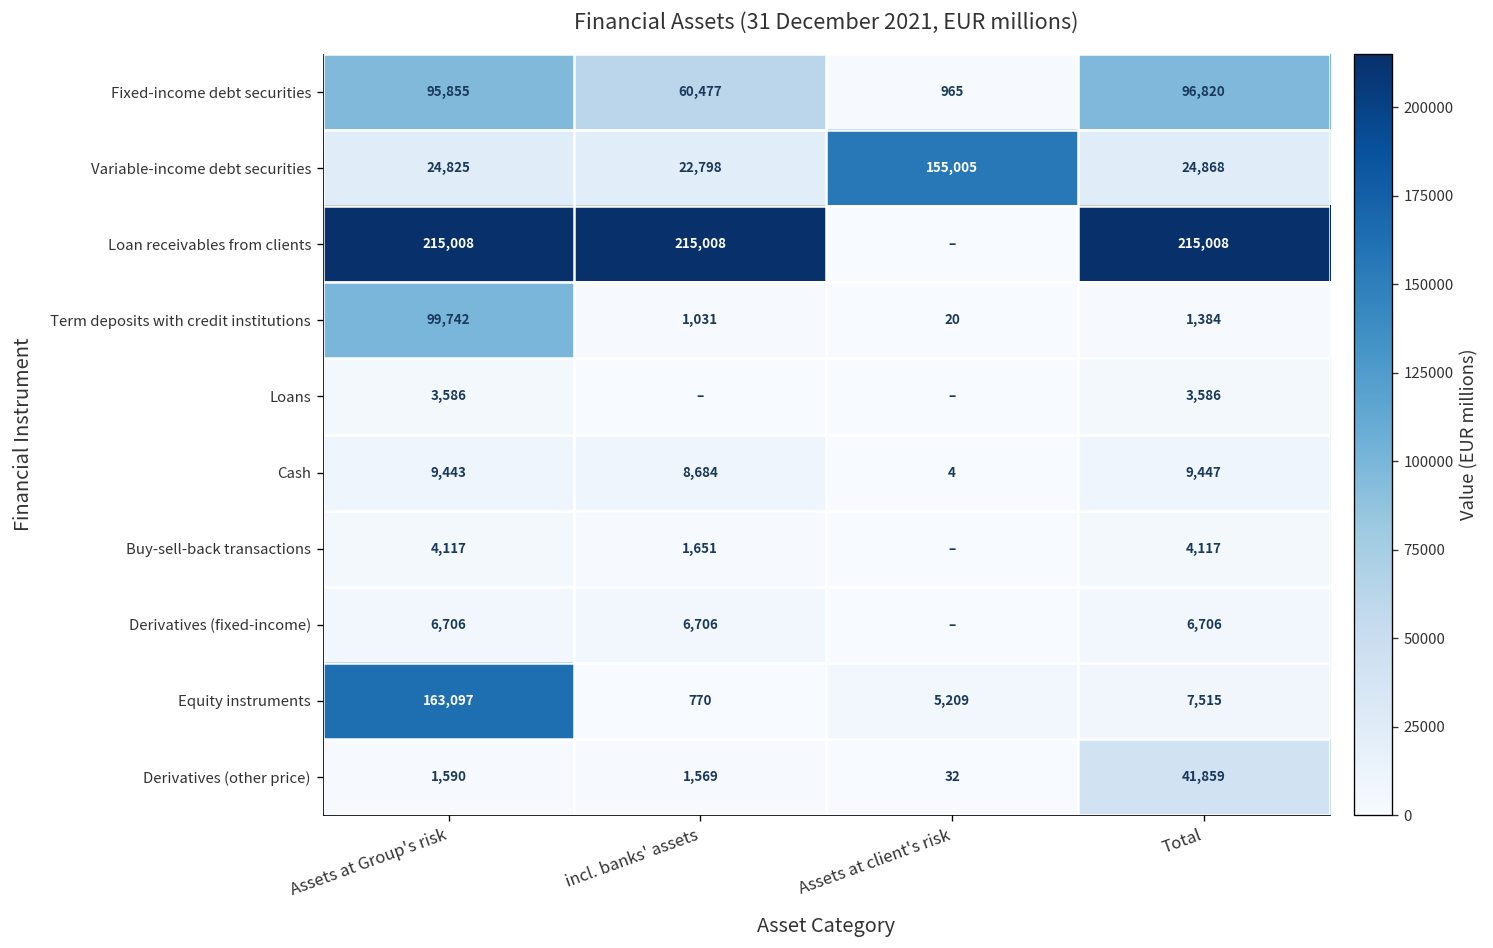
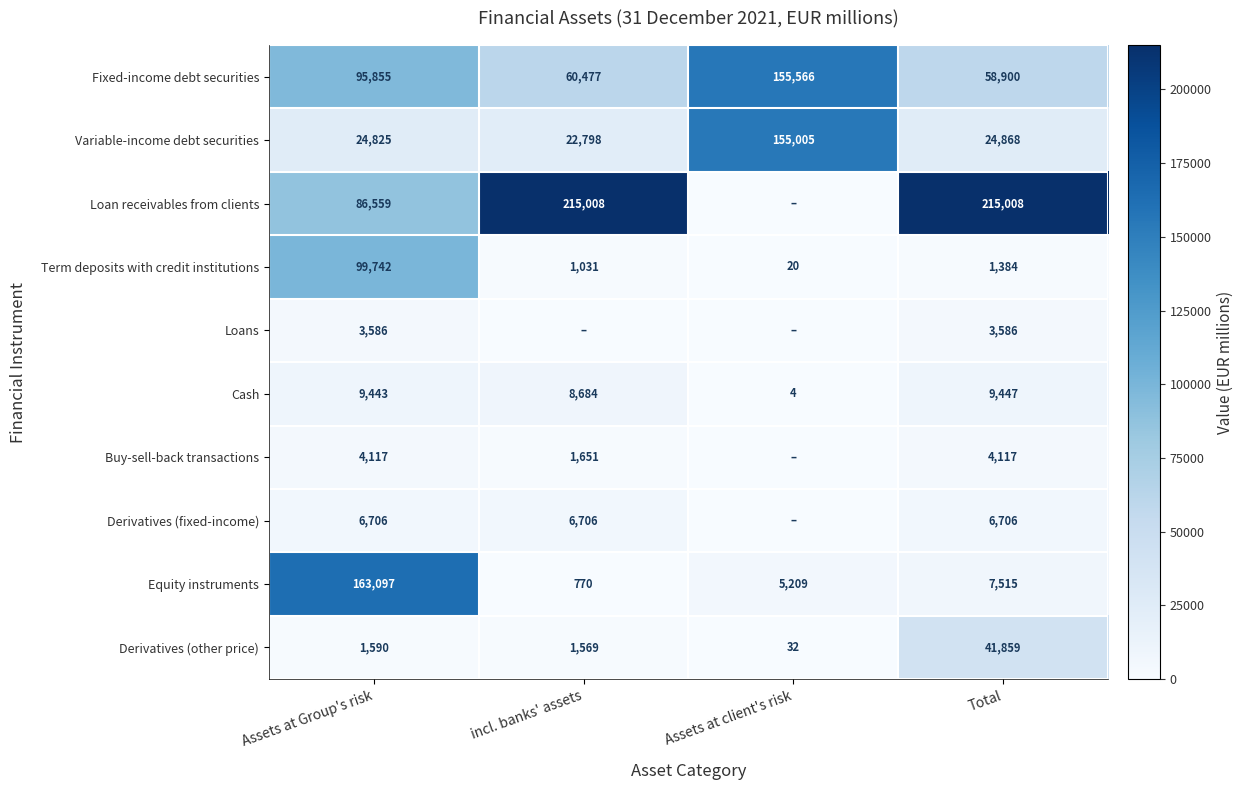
  {
    "Fixed-income debt securities": {
      "Assets at Group's risk": "95,855",
      "incl. banks' assets": "60,477",
-     "Assets at client's risk": "965",
-     "Total": "96,820"
+     "Assets at client's risk": "155,566",
+     "Total": "58,900"
    },
    "Variable-income debt securities": {
      "Assets at Group's risk": "24,825",
      "incl. banks' assets": "22,798",
      "Assets at client's risk": "155,005",
      "Total": "24,868"
    },
    "Loan receivables from clients": {
-     "Assets at Group's risk": "215,008",
+     "Assets at Group's risk": "86,559",
      "incl. banks' assets": "215,008",
      "Total": "215,008"
    },
    "Term deposits with credit institutions": {
      "Assets at Group's risk": "99,742",
      "incl. banks' assets": "1,031",
      "Assets at client's risk": "20",
      "Total": "1,384"
    },
    "Loans": {
      "Assets at Group's risk": "3,586",
      "Total": "3,586"
    },
    "Cash": {
      "Assets at Group's risk": "9,443",
      "incl. banks' assets": "8,684",
      "Assets at client's risk": "4",
      "Total": "9,447"
    },
    "Buy-sell-back transactions": {
      "Assets at Group's risk": "4,117",
      "incl. banks' assets": "1,651",
      "Total": "4,117"
    },
    "Derivatives (fixed-income)": {
      "Assets at Group's risk": "6,706",
      "incl. banks' assets": "6,706",
      "Total": "6,706"
    },
    "Equity instruments": {
      "Assets at Group's risk": "163,097",
      "incl. banks' assets": "770",
      "Assets at client's risk": "5,209",
      "Total": "7,515"
    },
    "Derivatives (other price)": {
      "Assets at Group's risk": "1,590",
      "incl. banks' assets": "1,569",
      "Assets at client's risk": "32",
      "Total": "41,859"
    }
  }
